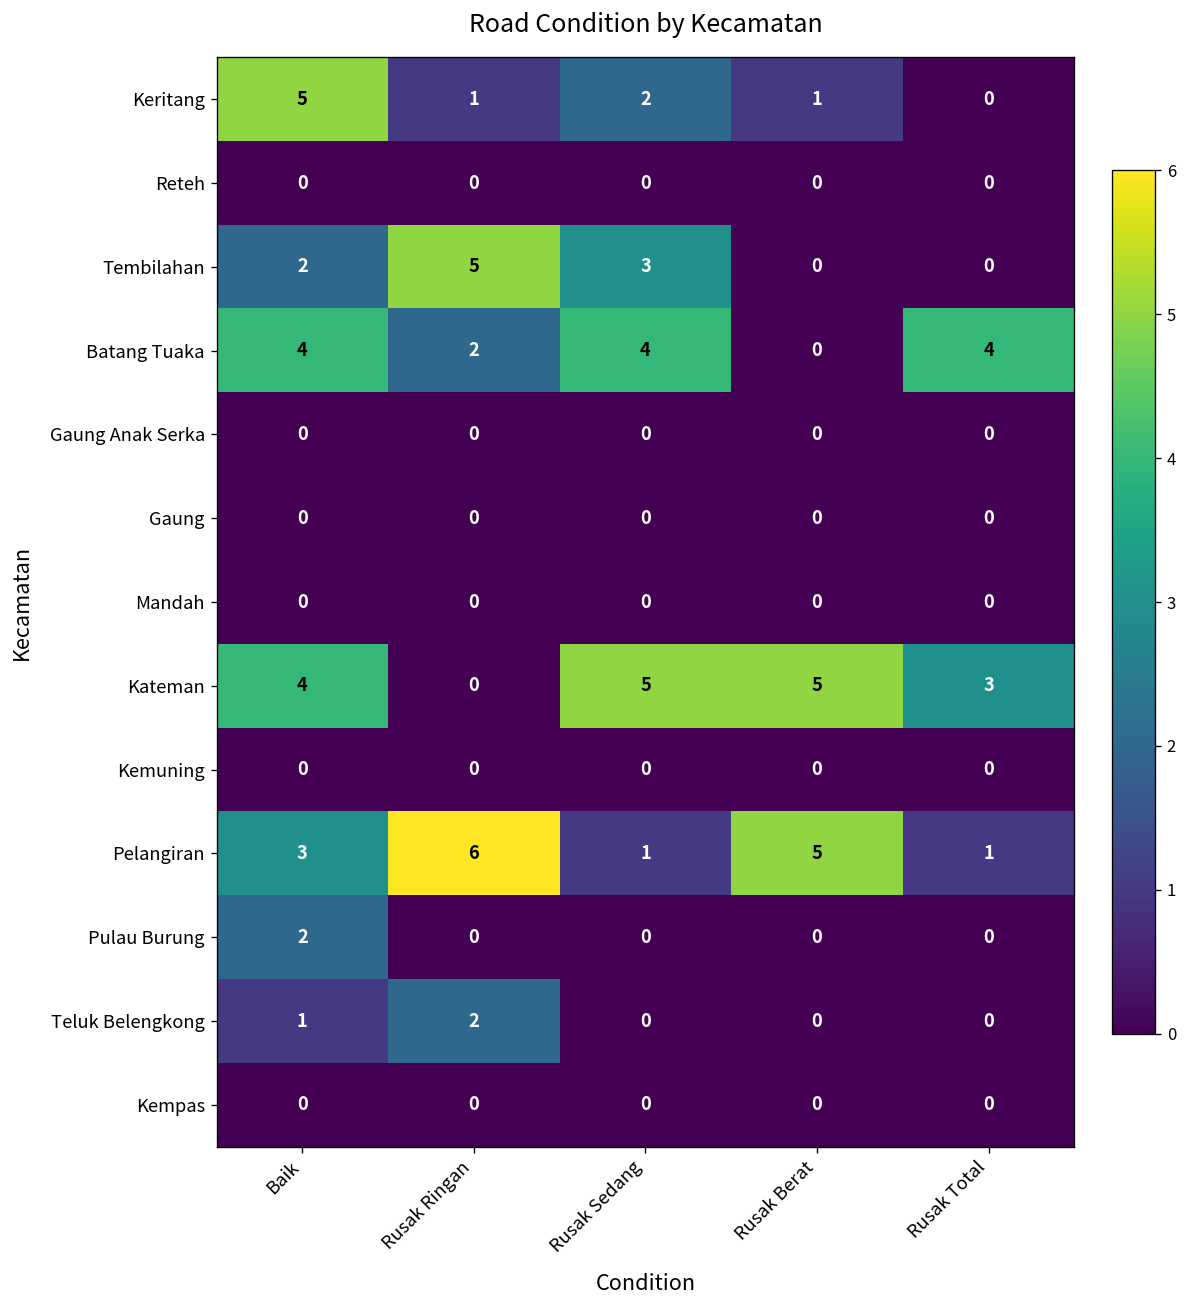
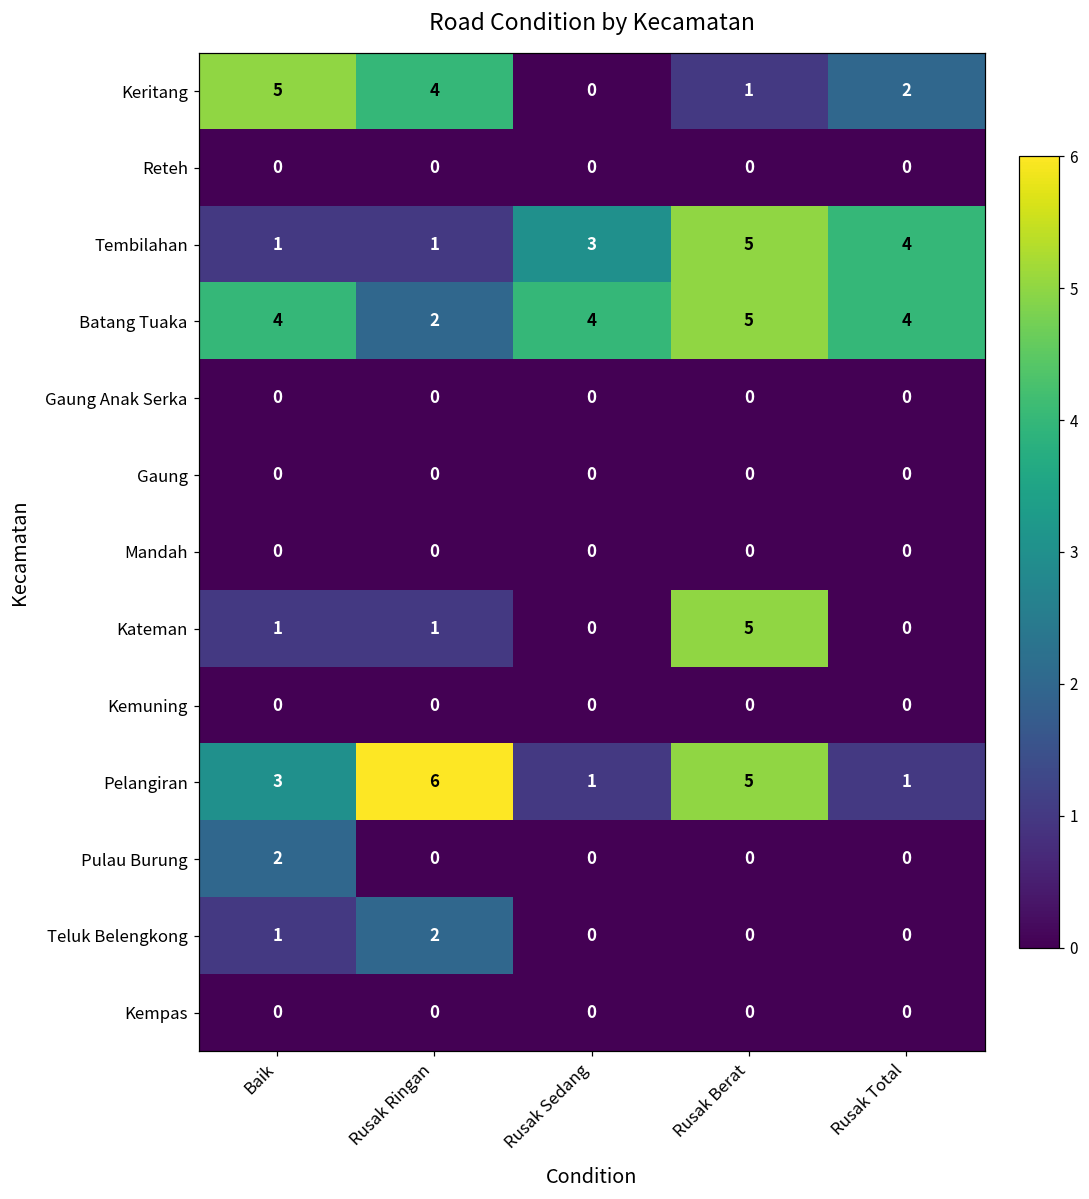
  {
    "Keritang": {
      "Baik": 5,
-     "Rusak Ringan": 1,
-     "Rusak Sedang": 2,
+     "Rusak Ringan": 4,
+     "Rusak Sedang": 0,
      "Rusak Berat": 1,
-     "Rusak Total": 0
+     "Rusak Total": 2
    },
    "Reteh": {
      "Baik": 0,
      "Rusak Ringan": 0,
      "Rusak Sedang": 0,
      "Rusak Berat": 0,
      "Rusak Total": 0
    },
    "Tembilahan": {
-     "Baik": 2,
-     "Rusak Ringan": 5,
+     "Baik": 1,
+     "Rusak Ringan": 1,
      "Rusak Sedang": 3,
-     "Rusak Berat": 0,
-     "Rusak Total": 0
+     "Rusak Berat": 5,
+     "Rusak Total": 4
    },
    "Batang Tuaka": {
      "Baik": 4,
      "Rusak Ringan": 2,
      "Rusak Sedang": 4,
-     "Rusak Berat": 0,
+     "Rusak Berat": 5,
      "Rusak Total": 4
    },
    "Gaung Anak Serka": {
      "Baik": 0,
      "Rusak Ringan": 0,
      "Rusak Sedang": 0,
      "Rusak Berat": 0,
      "Rusak Total": 0
    },
    "Gaung": {
      "Baik": 0,
      "Rusak Ringan": 0,
      "Rusak Sedang": 0,
      "Rusak Berat": 0,
      "Rusak Total": 0
    },
    "Mandah": {
      "Baik": 0,
      "Rusak Ringan": 0,
      "Rusak Sedang": 0,
      "Rusak Berat": 0,
      "Rusak Total": 0
    },
    "Kateman": {
-     "Baik": 4,
-     "Rusak Ringan": 0,
-     "Rusak Sedang": 5,
+     "Baik": 1,
+     "Rusak Ringan": 1,
+     "Rusak Sedang": 0,
      "Rusak Berat": 5,
-     "Rusak Total": 3
+     "Rusak Total": 0
    },
    "Kemuning": {
      "Baik": 0,
      "Rusak Ringan": 0,
      "Rusak Sedang": 0,
      "Rusak Berat": 0,
      "Rusak Total": 0
    },
    "Pelangiran": {
      "Baik": 3,
      "Rusak Ringan": 6,
      "Rusak Sedang": 1,
      "Rusak Berat": 5,
      "Rusak Total": 1
    },
    "Pulau Burung": {
      "Baik": 2,
      "Rusak Ringan": 0,
      "Rusak Sedang": 0,
      "Rusak Berat": 0,
      "Rusak Total": 0
    },
    "Teluk Belengkong": {
      "Baik": 1,
      "Rusak Ringan": 2,
      "Rusak Sedang": 0,
      "Rusak Berat": 0,
      "Rusak Total": 0
    },
    "Kempas": {
      "Baik": 0,
      "Rusak Ringan": 0,
      "Rusak Sedang": 0,
      "Rusak Berat": 0,
      "Rusak Total": 0
    }
  }
